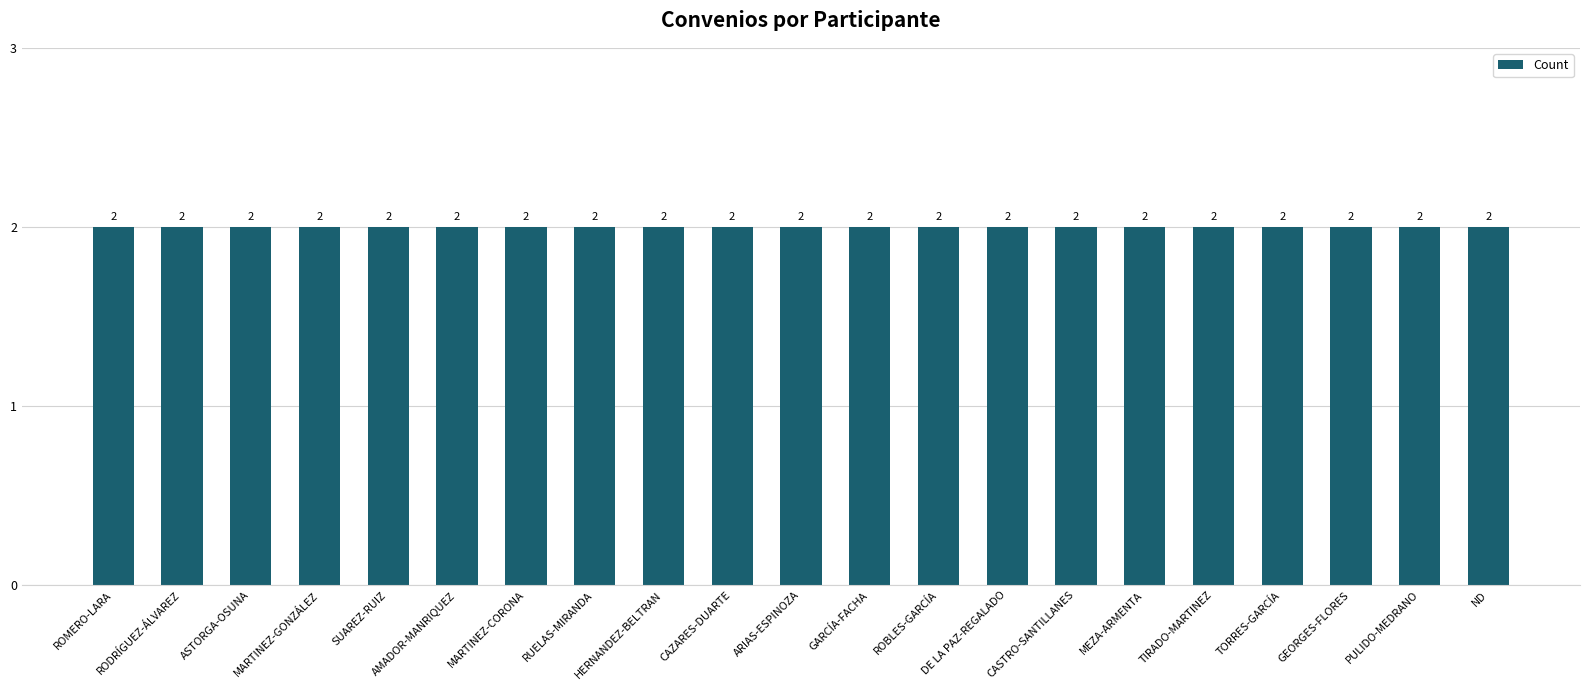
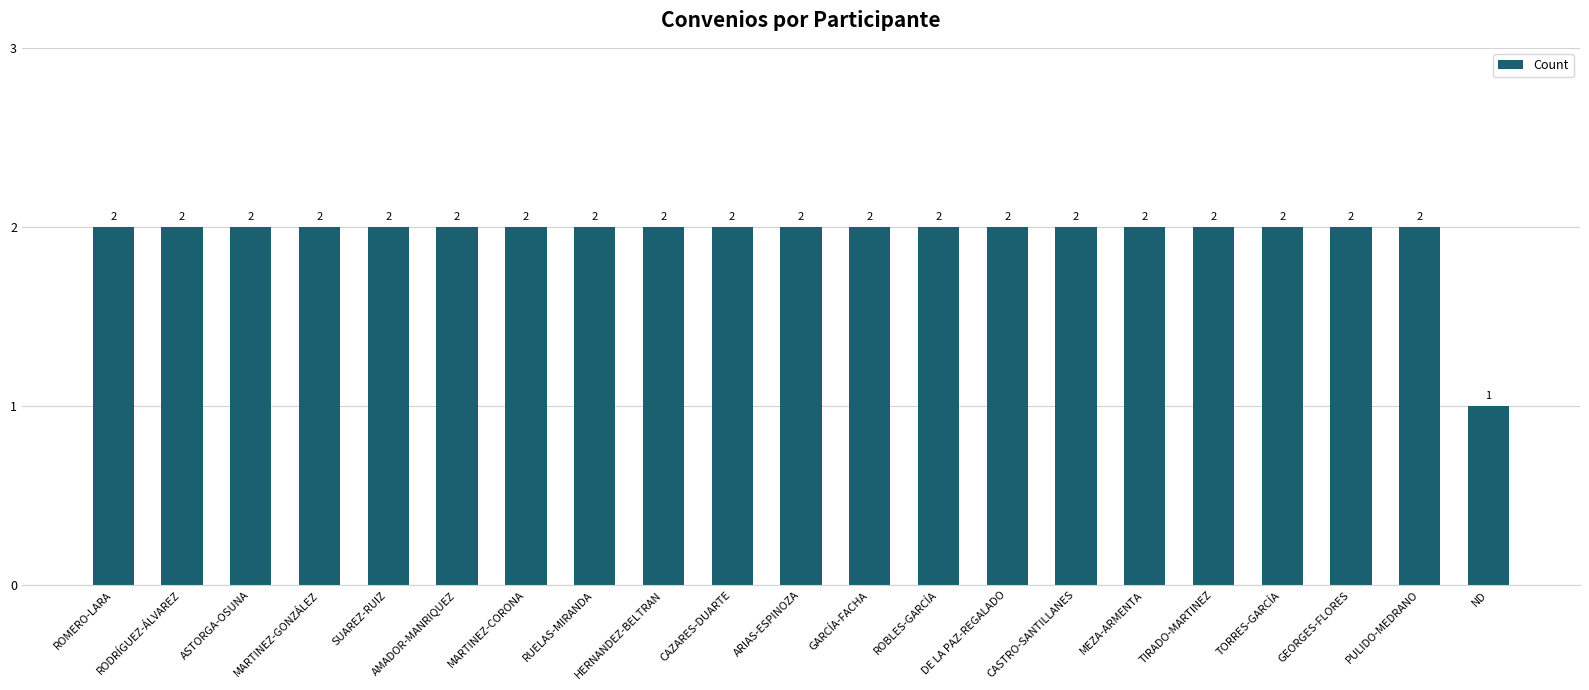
  {
    "ROMERO-LARA": 2,
    "RODRÍGUEZ-ÁLVAREZ": 2,
    "ASTORGA-OSUNA": 2,
    "MARTINEZ-GONZÁLEZ": 2,
    "SUAREZ-RUIZ": 2,
    "AMADOR-MANRIQUEZ": 2,
    "MARTINEZ-CORONA": 2,
    "RUELAS-MIRANDA": 2,
    "HERNANDEZ-BELTRAN": 2,
    "CAZARES-DUARTE": 2,
    "ARIAS-ESPINOZA": 2,
    "GARCÍA-FACHA": 2,
    "ROBLES-GARCÍA": 2,
    "DE LA PAZ-REGALADO": 2,
    "CASTRO-SANTILLANES": 2,
    "MEZA-ARMENTA": 2,
    "TIRADO-MARTINEZ": 2,
    "TORRES-GARCÍA": 2,
    "GEORGES-FLORES": 2,
    "PULIDO-MEDRANO": 2,
-   "ND": 2
+   "ND": 1
  }
